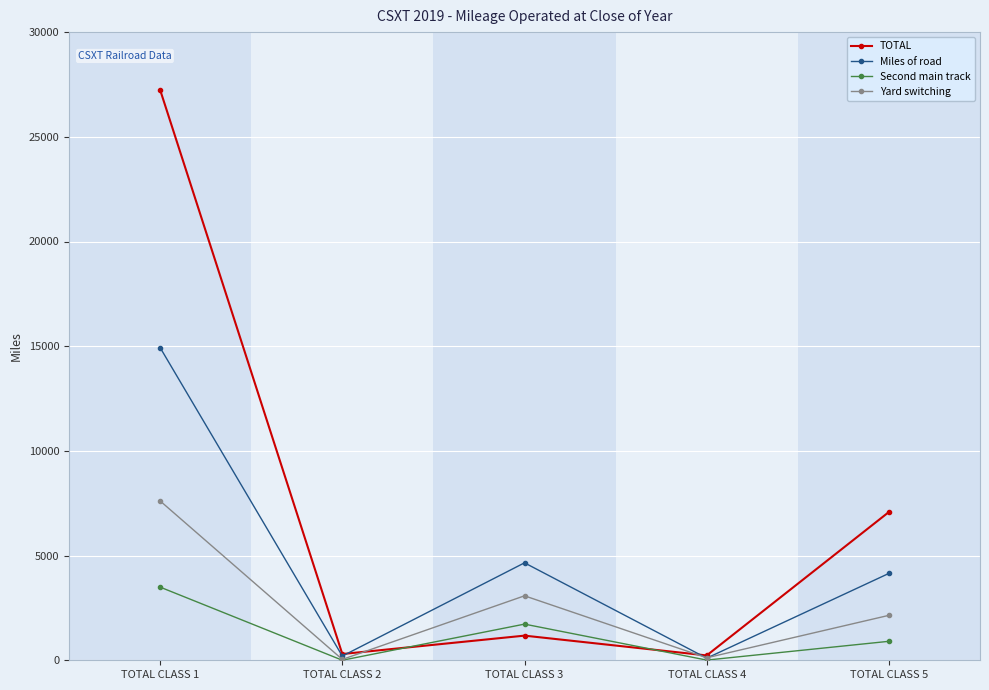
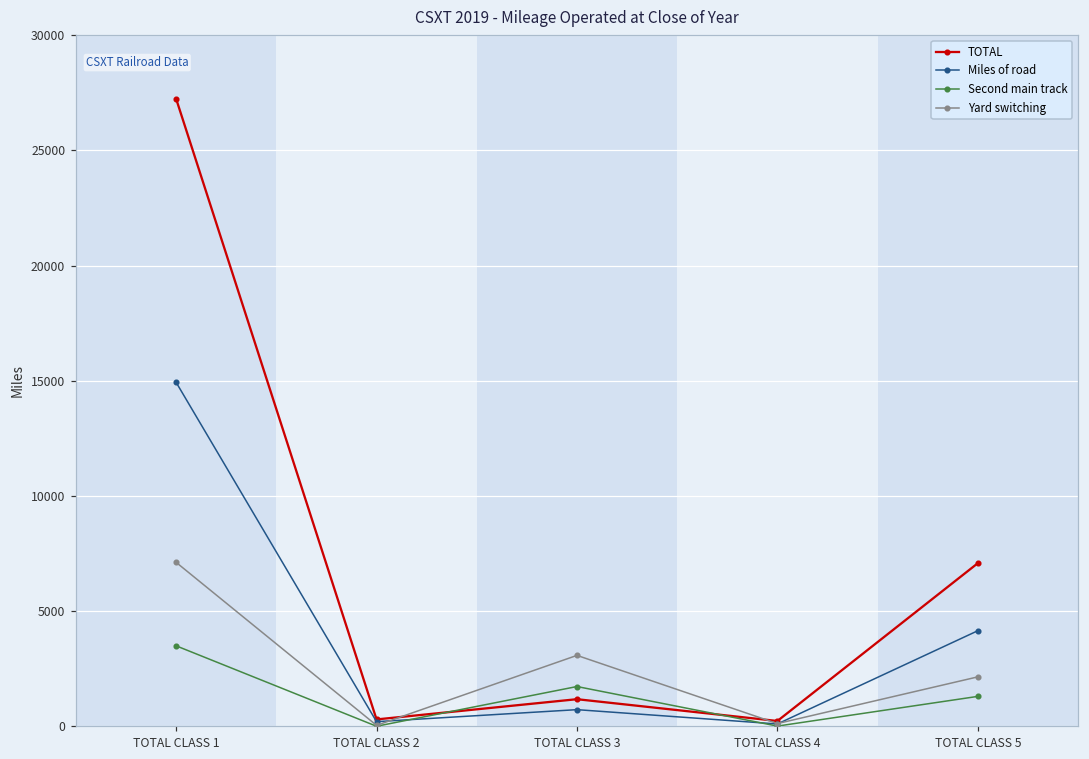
  {
    "TOTAL": {
      "TOTAL CLASS 1": 27200,
      "TOTAL CLASS 3": 1200,
      "TOTAL CLASS 5": 7100
    },
    "Miles of road": {
      "TOTAL CLASS 1": 14900,
-     "TOTAL CLASS 3": 4700,
+     "TOTAL CLASS 3": 700,
      "TOTAL CLASS 5": 4100
    },
    "Second main track": {
      "TOTAL CLASS 1": 3500,
      "TOTAL CLASS 3": 1700,
-     "TOTAL CLASS 5": 900
+     "TOTAL CLASS 5": 1300
    },
    "Yard switching": {
-     "TOTAL CLASS 1": 7600,
+     "TOTAL CLASS 1": 7100,
      "TOTAL CLASS 3": 3100,
      "TOTAL CLASS 5": 2100
    }
  }
